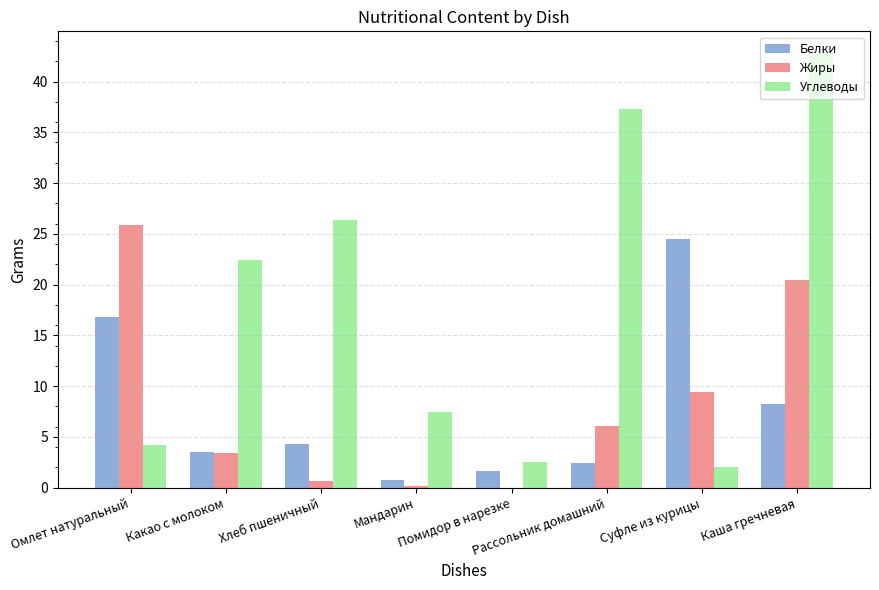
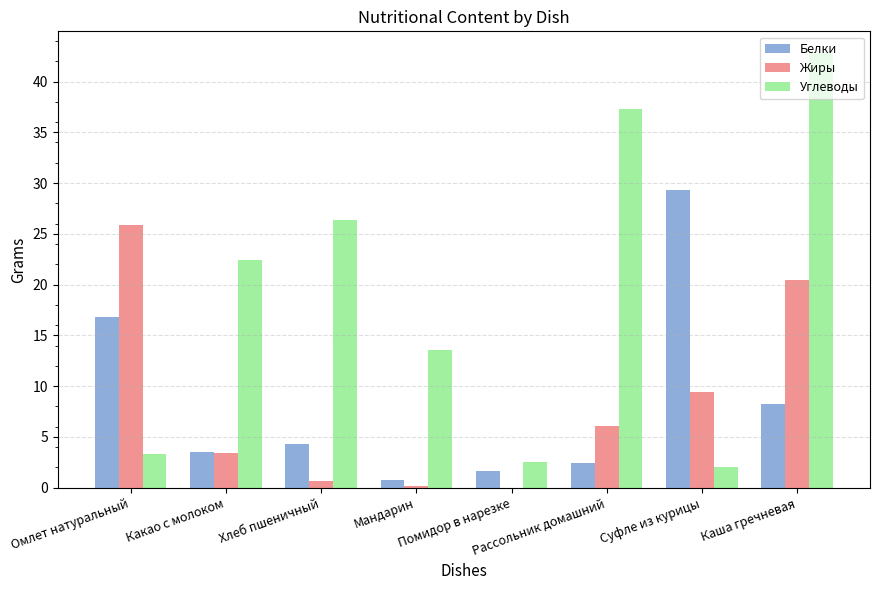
  {
    "Белки": {
      "Омлет натуральный": 16.8,
      "Какао с молоком": 3.5,
      "Хлеб пшеничный": 4.4,
      "Мандарин": 0.8,
      "Помидор в нарезке": 1.6,
      "Рассольник домашний": 2.5,
-     "Суфле из курицы": 24.5,
+     "Суфле из курицы": 29.3,
      "Каша гречневая": 8.2
    },
    "Жиры": {
      "Омлет натуральный": 25.9,
      "Какао с молоком": 3.4,
      "Хлеб пшеничный": 0.7,
      "Помидор в нарезке": 0.0,
      "Рассольник домашний": 6.1,
      "Суфле из курицы": 9.5,
      "Каша гречневая": 20.5
    },
    "Углеводы": {
-     "Омлет натуральный": 4.2,
+     "Омлет натуральный": 3.3,
      "Какао с молоком": 22.5,
      "Хлеб пшеничный": 26.4,
-     "Мандарин": 7.5,
+     "Мандарин": 13.6,
      "Помидор в нарезке": 2.5,
      "Рассольник домашний": 37.3,
      "Суфле из курицы": 2.0
    }
  }
